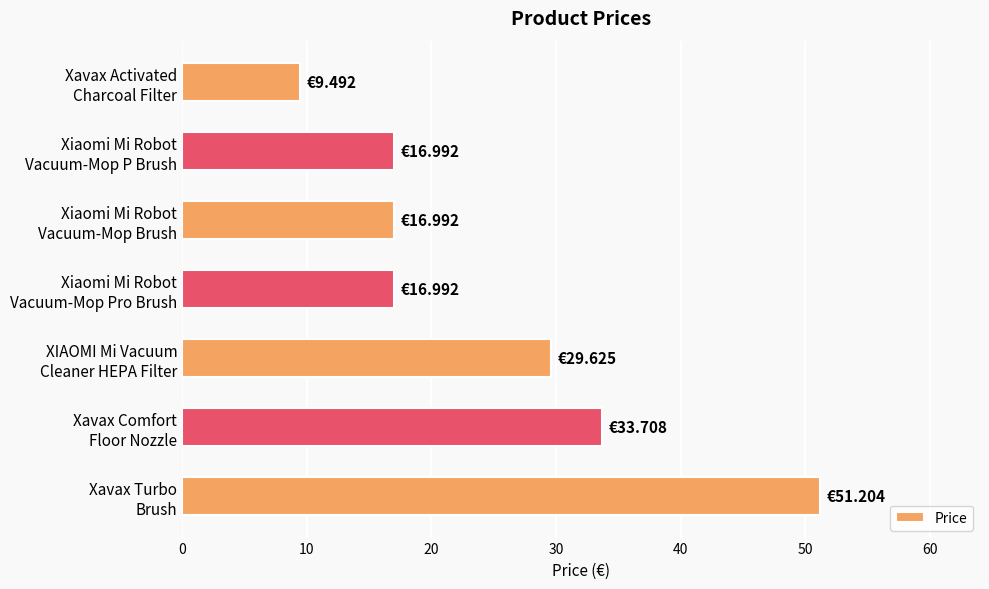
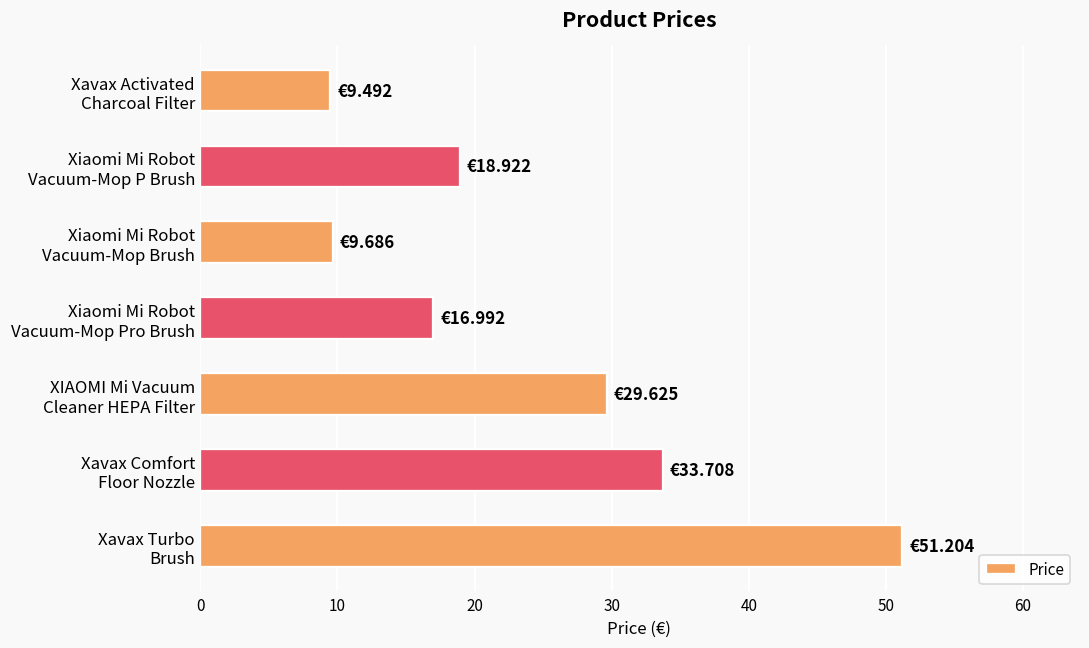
  {
    "Xavax Activated Charcoal Filter": "€9.492",
-   "Xiaomi Mi Robot Vacuum-Mop P Brush": "€16.992",
-   "Xiaomi Mi Robot Vacuum-Mop Brush": "€16.992",
+   "Xiaomi Mi Robot Vacuum-Mop P Brush": "€18.922",
+   "Xiaomi Mi Robot Vacuum-Mop Brush": "€9.686",
    "Xiaomi Mi Robot Vacuum-Mop Pro Brush": "€16.992",
    "XIAOMI Mi Vacuum Cleaner HEPA Filter": "€29.625",
    "Xavax Comfort Floor Nozzle": "€33.708",
    "Xavax Turbo Brush": "€51.204"
  }
